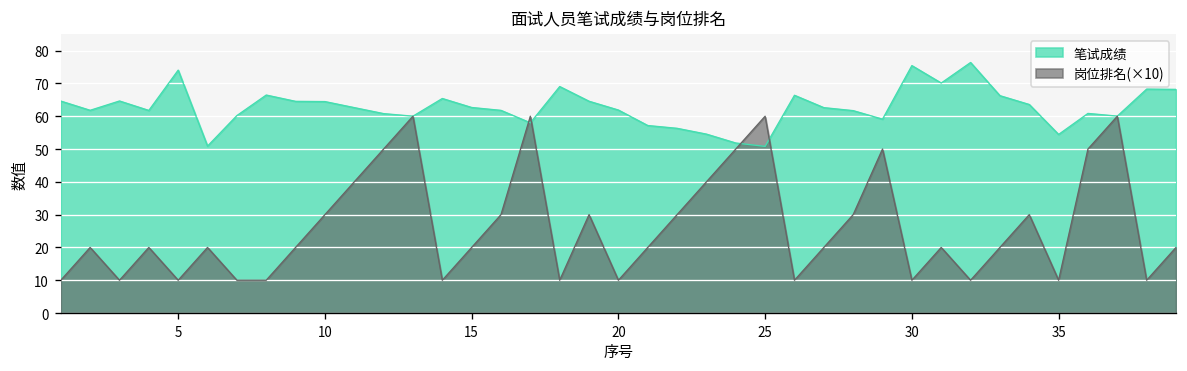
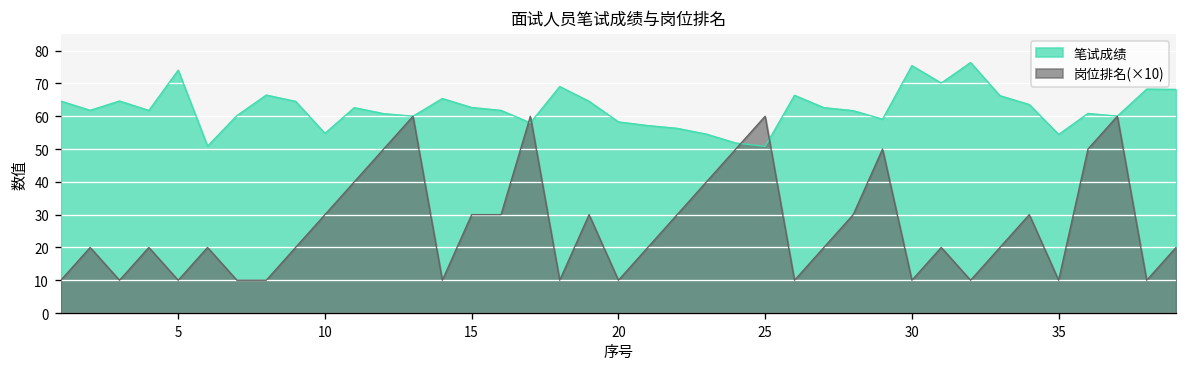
  {
    "笔试成绩": {
      "5": 74,
-     "10": 64,
+     "10": 55,
      "15": 63,
-     "20": 62,
+     "20": 58,
      "25": 51,
      "30": 75,
      "35": 54
    },
    "岗位排名(×10)": {
      "5": 10,
      "10": 30,
-     "15": 20,
+     "15": 30,
      "20": 10,
      "25": 60,
      "30": 10,
      "35": 10
    }
  }
